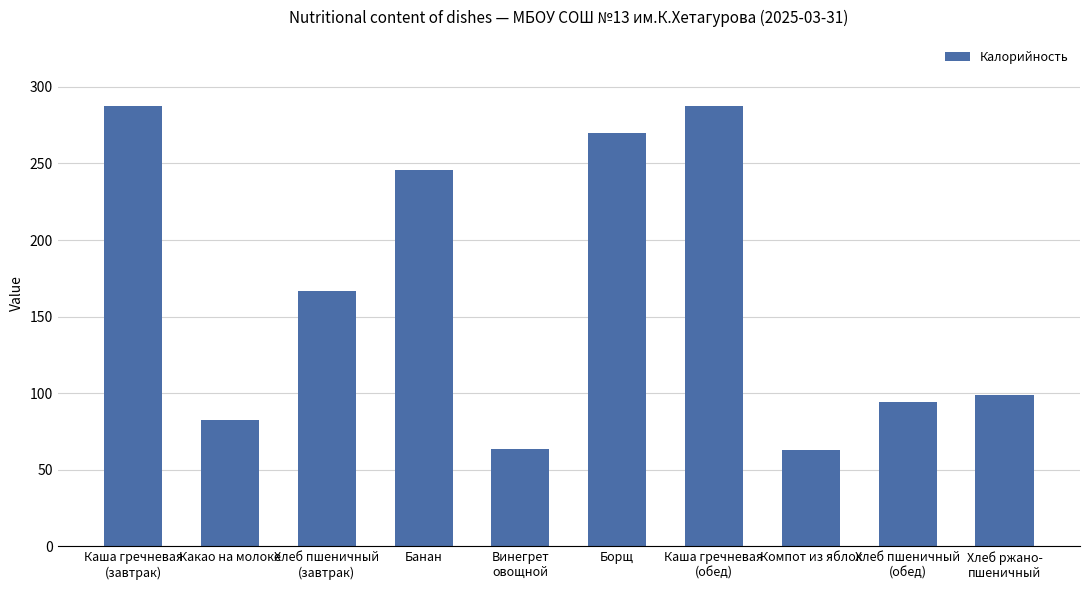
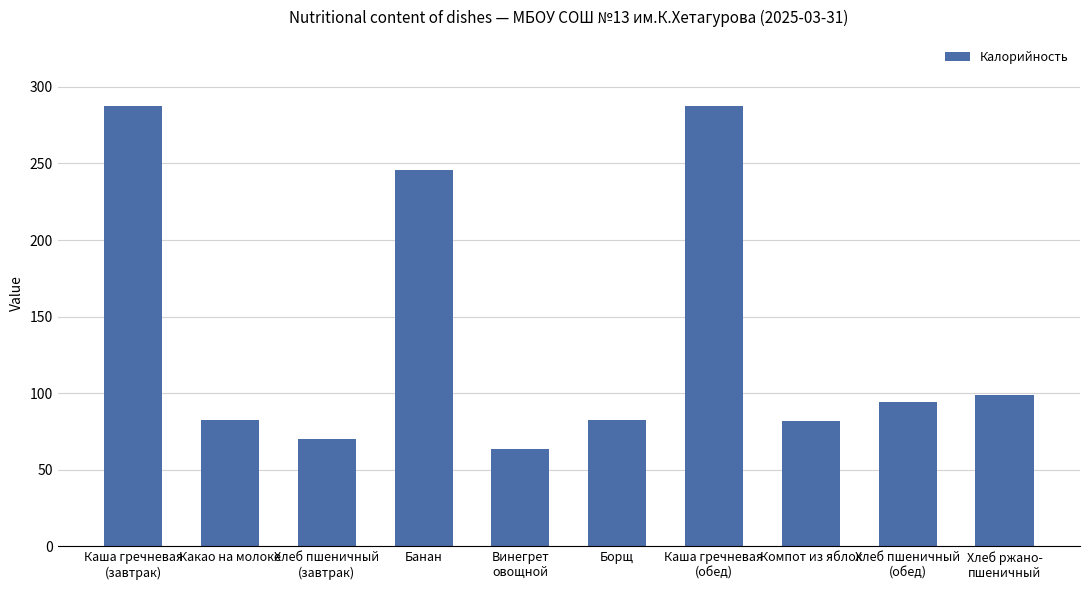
  {
    "Каша гречневая (завтрак)": 288,
    "Какао на молоке": 83,
-   "Хлеб пшеничный (завтрак)": 167,
+   "Хлеб пшеничный (завтрак)": 70,
    "Банан": 245,
    "Винегрет овощной": 63,
-   "Борщ": 270,
+   "Борщ": 82,
    "Каша гречневая (обед)": 288,
-   "Компот из яблок": 63,
+   "Компот из яблок": 82,
    "Хлеб пшеничный (обед)": 94,
    "Хлеб ржано- пшеничный": 99
  }
